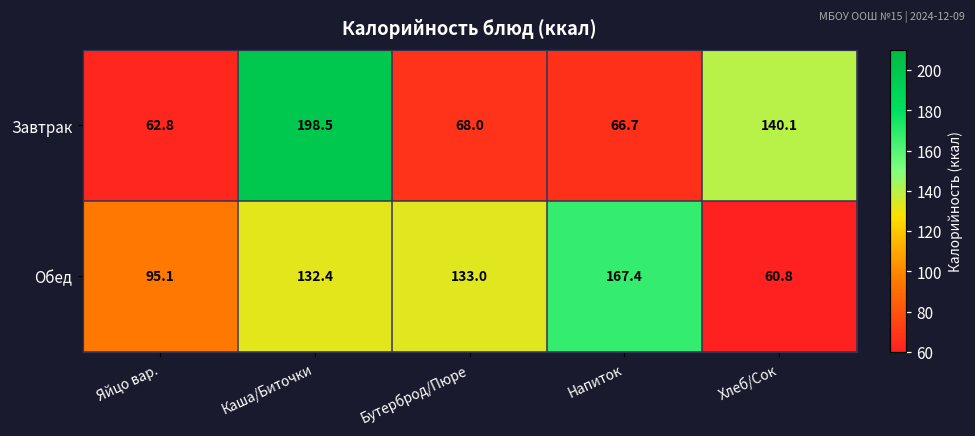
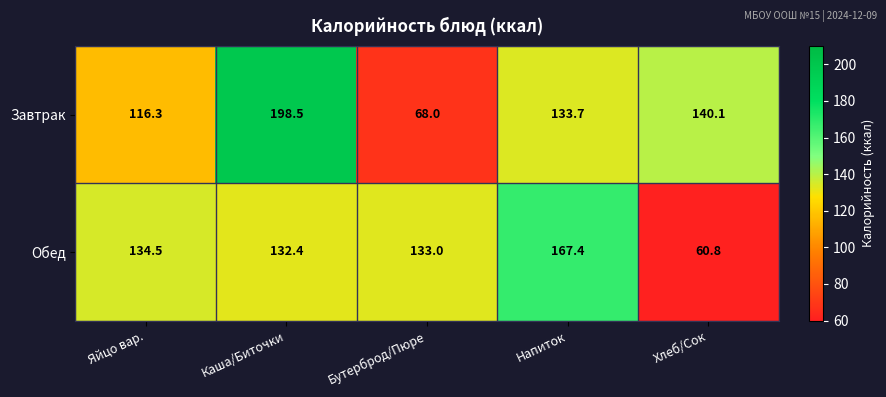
  {
    "Завтрак": {
-     "Яйцо вар.": 62.8,
+     "Яйцо вар.": 116.3,
      "Каша/Биточки": 198.5,
      "Бутерброд/Пюре": 68.0,
-     "Напиток": 66.7,
+     "Напиток": 133.7,
      "Хлеб/Сок": 140.1
    },
    "Обед": {
-     "Яйцо вар.": 95.1,
+     "Яйцо вар.": 134.5,
      "Каша/Биточки": 132.4,
      "Бутерброд/Пюре": 133.0,
      "Напиток": 167.4,
      "Хлеб/Сок": 60.8
    }
  }
